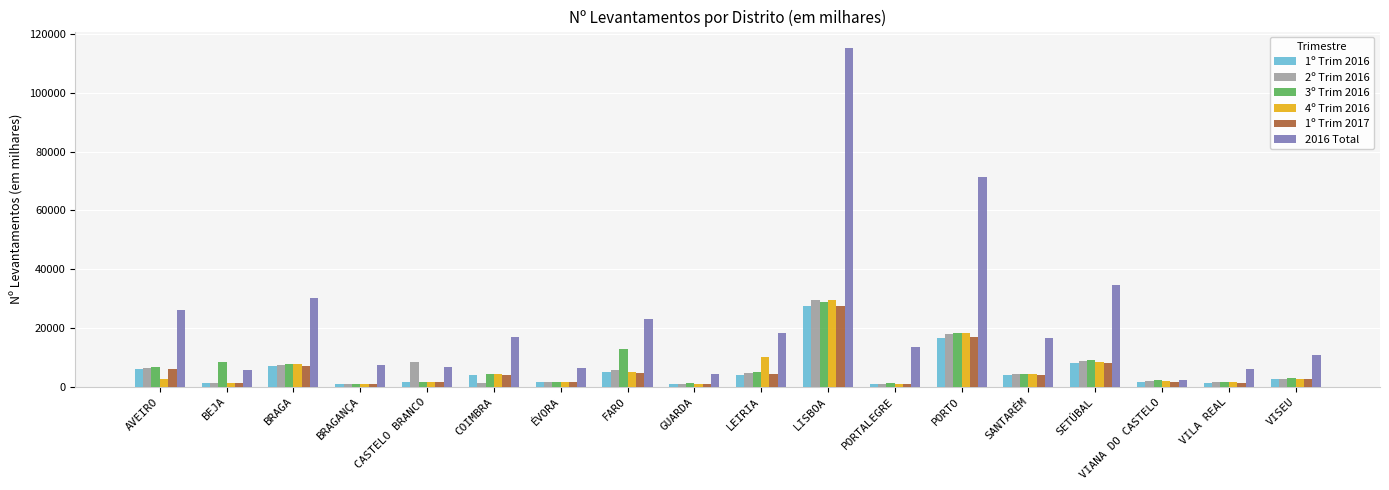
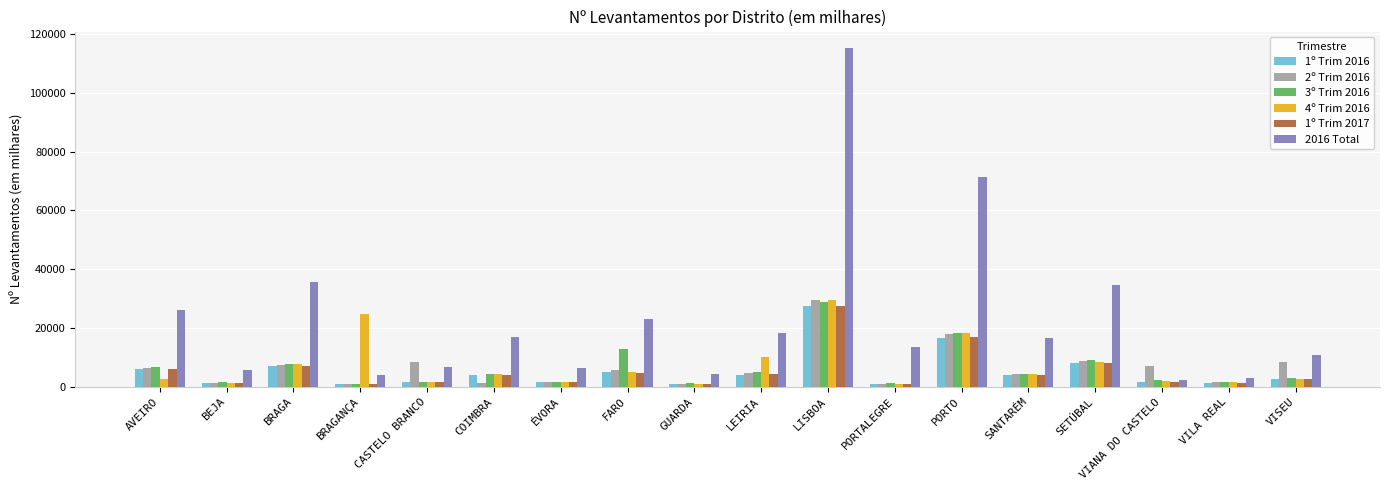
  {
    "1º Trim 2016": {
      "AVEIRO": 6000,
      "BEJA": 1000,
      "BRAGA": 7000,
      "BRAGANÇA": 1000,
      "CASTELO BRANCO": 2000,
      "COIMBRA": 4000,
      "ÉVORA": 2000,
      "FARO": 5000,
      "GUARDA": 1000,
      "LEIRIA": 4000,
      "LISBOA": 27000,
      "PORTALEGRE": 1000,
      "PORTO": 17000,
      "SANTARÉM": 4000,
      "SETÚBAL": 8000,
      "VIANA DO CASTELO": 2000,
      "VILA REAL": 1000,
      "VISEU": 3000
    },
    "2º Trim 2016": {
      "AVEIRO": 7000,
      "BEJA": 1000,
      "BRAGA": 8000,
      "BRAGANÇA": 1000,
      "CASTELO BRANCO": 8000,
      "COIMBRA": 1000,
      "ÉVORA": 2000,
      "FARO": 6000,
      "GUARDA": 1000,
      "LEIRIA": 5000,
      "LISBOA": 30000,
      "PORTALEGRE": 1000,
      "PORTO": 18000,
      "SANTARÉM": 4000,
      "SETÚBAL": 9000,
-     "VIANA DO CASTELO": 2000,
+     "VIANA DO CASTELO": 7000,
      "VILA REAL": 2000,
-     "VISEU": 3000
+     "VISEU": 8000
    },
    "3º Trim 2016": {
      "AVEIRO": 7000,
-     "BEJA": 8000,
+     "BEJA": 2000,
      "BRAGA": 8000,
      "BRAGANÇA": 1000,
      "CASTELO BRANCO": 2000,
      "COIMBRA": 4000,
      "ÉVORA": 2000,
      "FARO": 13000,
      "GUARDA": 1000,
      "LEIRIA": 5000,
      "LISBOA": 29000,
      "PORTALEGRE": 1000,
      "PORTO": 18000,
      "SANTARÉM": 4000,
      "SETÚBAL": 9000,
      "VIANA DO CASTELO": 2000,
      "VILA REAL": 2000,
      "VISEU": 3000
    },
    "4º Trim 2016": {
      "AVEIRO": 3000,
      "BEJA": 1000,
      "BRAGA": 8000,
-     "BRAGANÇA": 1000,
+     "BRAGANÇA": 25000,
      "CASTELO BRANCO": 2000,
      "COIMBRA": 4000,
      "ÉVORA": 2000,
      "FARO": 5000,
      "GUARDA": 1000,
      "LEIRIA": 10000,
      "LISBOA": 29000,
      "PORTALEGRE": 1000,
      "PORTO": 18000,
      "SANTARÉM": 4000,
      "SETÚBAL": 9000,
      "VIANA DO CASTELO": 2000,
      "VILA REAL": 2000,
      "VISEU": 3000
    },
    "1º Trim 2017": {
      "AVEIRO": 6000,
      "BEJA": 1000,
      "BRAGA": 7000,
      "BRAGANÇA": 1000,
      "CASTELO BRANCO": 2000,
      "COIMBRA": 4000,
      "ÉVORA": 2000,
      "FARO": 5000,
      "GUARDA": 1000,
      "LEIRIA": 4000,
      "LISBOA": 28000,
      "PORTALEGRE": 1000,
      "PORTO": 17000,
      "SANTARÉM": 4000,
      "SETÚBAL": 8000,
      "VIANA DO CASTELO": 2000,
      "VILA REAL": 1000,
      "VISEU": 3000
    },
    "2016 Total": {
      "AVEIRO": 26000,
      "BEJA": 6000,
-     "BRAGA": 30000,
-     "BRAGANÇA": 7000,
+     "BRAGA": 36000,
+     "BRAGANÇA": 4000,
      "CASTELO BRANCO": 7000,
      "COIMBRA": 17000,
      "ÉVORA": 7000,
      "FARO": 23000,
      "GUARDA": 4000,
      "LEIRIA": 18000,
      "LISBOA": 115000,
      "PORTALEGRE": 13000,
      "PORTO": 71000,
      "SANTARÉM": 17000,
      "SETÚBAL": 34000,
      "VIANA DO CASTELO": 2000,
-     "VILA REAL": 6000,
+     "VILA REAL": 3000,
      "VISEU": 11000
    }
  }
